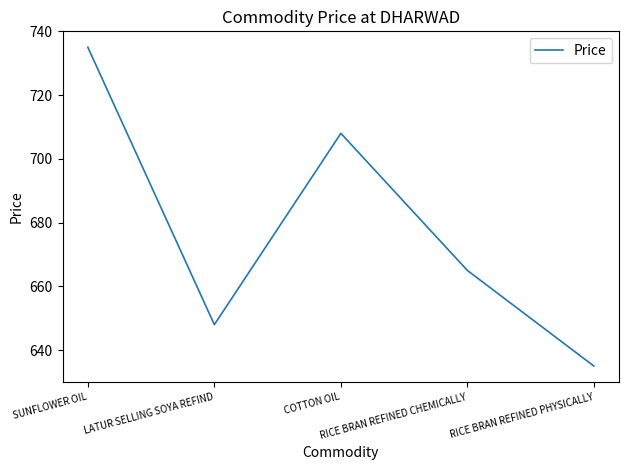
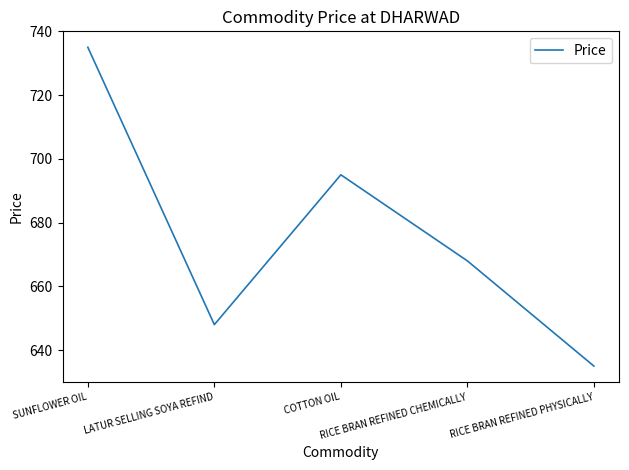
  {
    "SUNFLOWER OIL": 735,
    "LATUR SELLING SOYA REFIND": 648,
-   "COTTON OIL": 708,
-   "RICE BRAN REFINED CHEMICALLY": 665,
+   "COTTON OIL": 695,
+   "RICE BRAN REFINED CHEMICALLY": 668,
    "RICE BRAN REFINED PHYSICALLY": 635
  }
